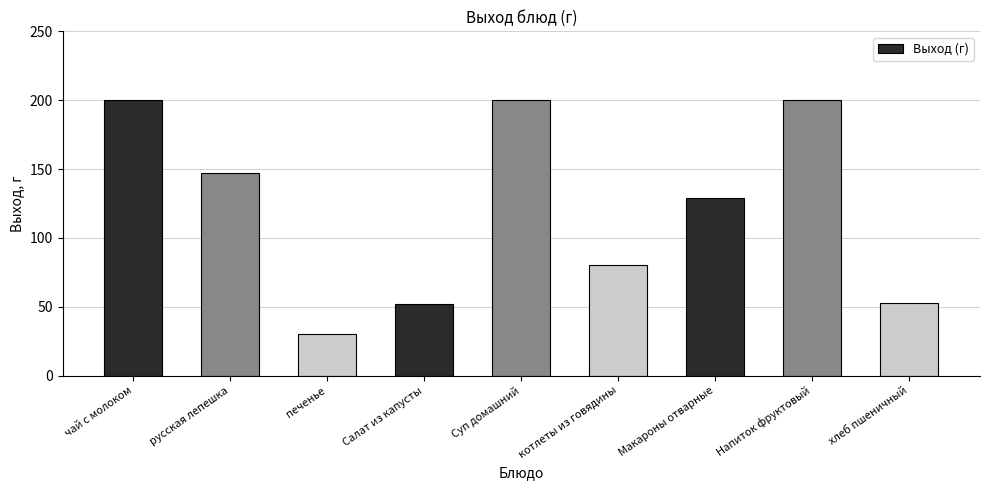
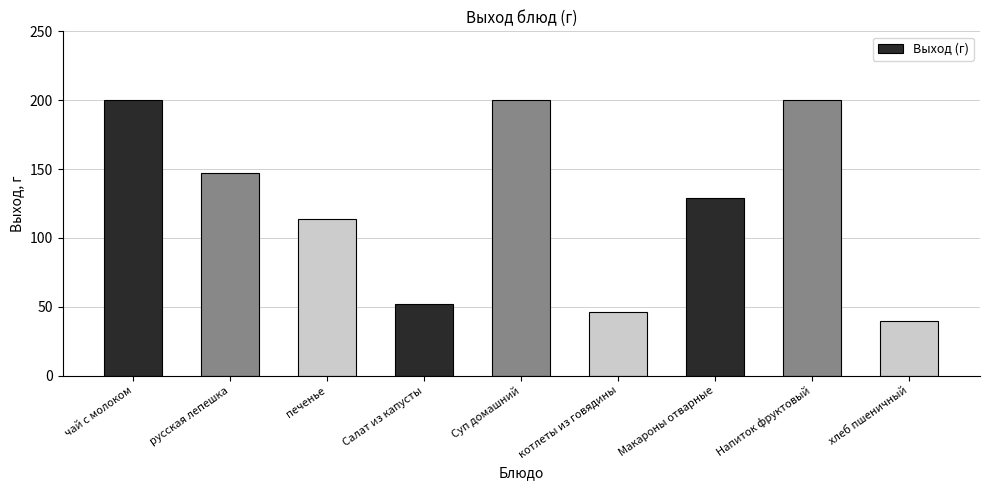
  {
    "чай с молоком": 200,
    "русская лепешка": 147,
-   "печенье": 30,
+   "печенье": 114,
    "Салат из капусты": 52,
    "Суп домашний": 200,
-   "котлеты из говядины": 80,
+   "котлеты из говядины": 46,
    "Макароны отварные": 129,
    "Напиток фруктовый": 200,
-   "хлеб пшеничный": 53
+   "хлеб пшеничный": 40
  }
